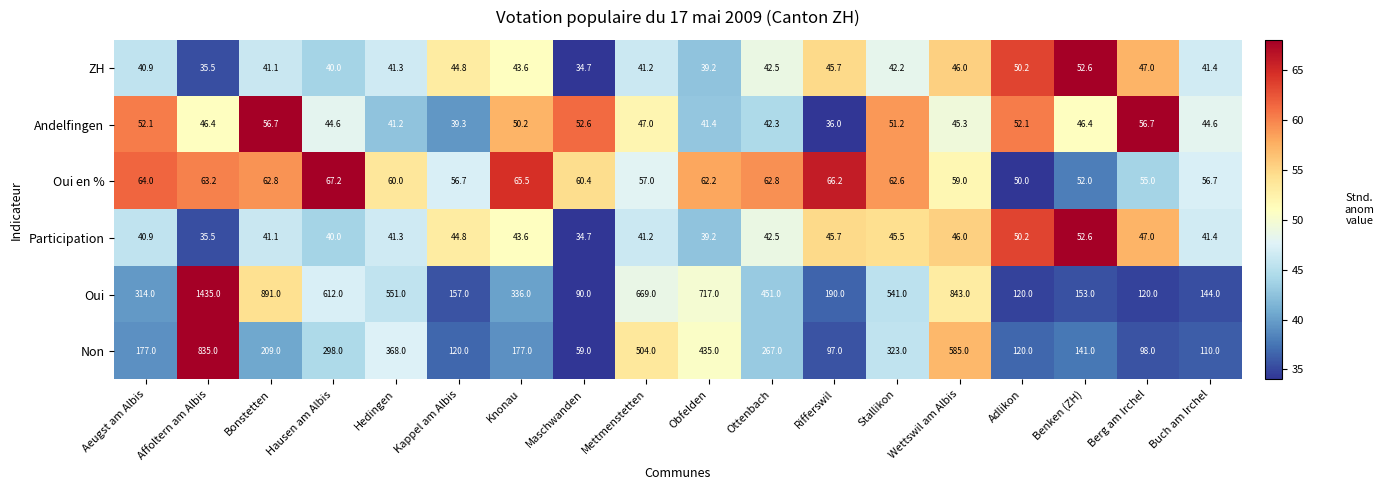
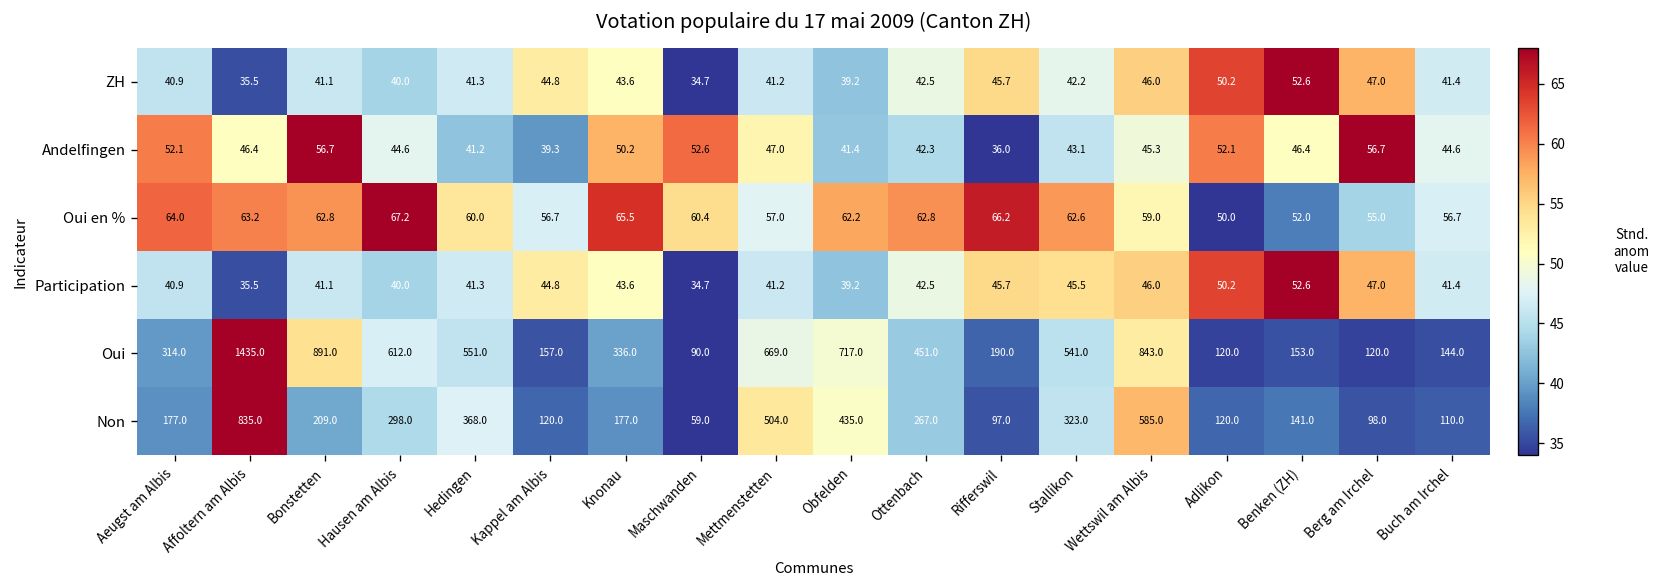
  {
    "ZH": {
      "Aeugst am Albis": 40.9,
      "Affoltern am Albis": 35.5,
      "Bonstetten": 41.1,
      "Hausen am Albis": 40.0,
      "Hedingen": 41.3,
      "Kappel am Albis": 44.8,
      "Knonau": 43.6,
      "Maschwanden": 34.7,
      "Mettmenstetten": 41.2,
      "Obfelden": 39.2,
      "Ottenbach": 42.5,
      "Rifferswil": 45.7,
      "Stallikon": 42.2,
      "Wettswil am Albis": 46.0,
      "Adlikon": 50.2,
      "Benken (ZH)": 52.6,
      "Berg am Irchel": 47.0,
      "Buch am Irchel": 41.4
    },
    "Andelfingen": {
      "Aeugst am Albis": 52.1,
      "Affoltern am Albis": 46.4,
      "Bonstetten": 56.7,
      "Hausen am Albis": 44.6,
      "Hedingen": 41.2,
      "Kappel am Albis": 39.3,
      "Knonau": 50.2,
      "Maschwanden": 52.6,
      "Mettmenstetten": 47.0,
      "Obfelden": 41.4,
      "Ottenbach": 42.3,
      "Rifferswil": 36.0,
-     "Stallikon": 51.2,
+     "Stallikon": 43.1,
      "Wettswil am Albis": 45.3,
      "Adlikon": 52.1,
      "Benken (ZH)": 46.4,
      "Berg am Irchel": 56.7,
      "Buch am Irchel": 44.6
    },
    "Oui en %": {
      "Aeugst am Albis": 64.0,
      "Affoltern am Albis": 63.2,
      "Bonstetten": 62.8,
      "Hausen am Albis": 67.2,
      "Hedingen": 60.0,
      "Kappel am Albis": 56.7,
      "Knonau": 65.5,
      "Maschwanden": 60.4,
      "Mettmenstetten": 57.0,
      "Obfelden": 62.2,
      "Ottenbach": 62.8,
      "Rifferswil": 66.2,
      "Stallikon": 62.6,
      "Wettswil am Albis": 59.0,
      "Adlikon": 50.0,
      "Benken (ZH)": 52.0,
      "Berg am Irchel": 55.0,
      "Buch am Irchel": 56.7
    },
    "Participation": {
      "Aeugst am Albis": 40.9,
      "Affoltern am Albis": 35.5,
      "Bonstetten": 41.1,
      "Hausen am Albis": 40.0,
      "Hedingen": 41.3,
      "Kappel am Albis": 44.8,
      "Knonau": 43.6,
      "Maschwanden": 34.7,
      "Mettmenstetten": 41.2,
      "Obfelden": 39.2,
      "Ottenbach": 42.5,
      "Rifferswil": 45.7,
      "Stallikon": 45.5,
      "Wettswil am Albis": 46.0,
      "Adlikon": 50.2,
      "Benken (ZH)": 52.6,
      "Berg am Irchel": 47.0,
      "Buch am Irchel": 41.4
    },
    "Oui": {
      "Aeugst am Albis": 314.0,
      "Affoltern am Albis": 1435.0,
      "Bonstetten": 891.0,
      "Hausen am Albis": 612.0,
      "Hedingen": 551.0,
      "Kappel am Albis": 157.0,
      "Knonau": 336.0,
      "Maschwanden": 90.0,
      "Mettmenstetten": 669.0,
      "Obfelden": 717.0,
      "Ottenbach": 451.0,
      "Rifferswil": 190.0,
      "Stallikon": 541.0,
      "Wettswil am Albis": 843.0,
      "Adlikon": 120.0,
      "Benken (ZH)": 153.0,
      "Berg am Irchel": 120.0,
      "Buch am Irchel": 144.0
    },
    "Non": {
      "Aeugst am Albis": 177.0,
      "Affoltern am Albis": 835.0,
      "Bonstetten": 209.0,
      "Hausen am Albis": 298.0,
      "Hedingen": 368.0,
      "Kappel am Albis": 120.0,
      "Knonau": 177.0,
      "Maschwanden": 59.0,
      "Mettmenstetten": 504.0,
      "Obfelden": 435.0,
      "Ottenbach": 267.0,
      "Rifferswil": 97.0,
      "Stallikon": 323.0,
      "Wettswil am Albis": 585.0,
      "Adlikon": 120.0,
      "Benken (ZH)": 141.0,
      "Berg am Irchel": 98.0,
      "Buch am Irchel": 110.0
    }
  }
